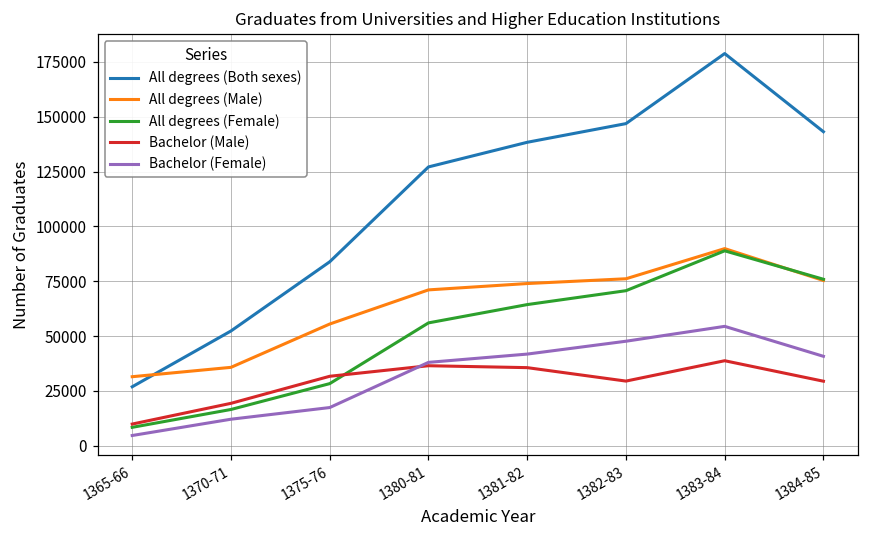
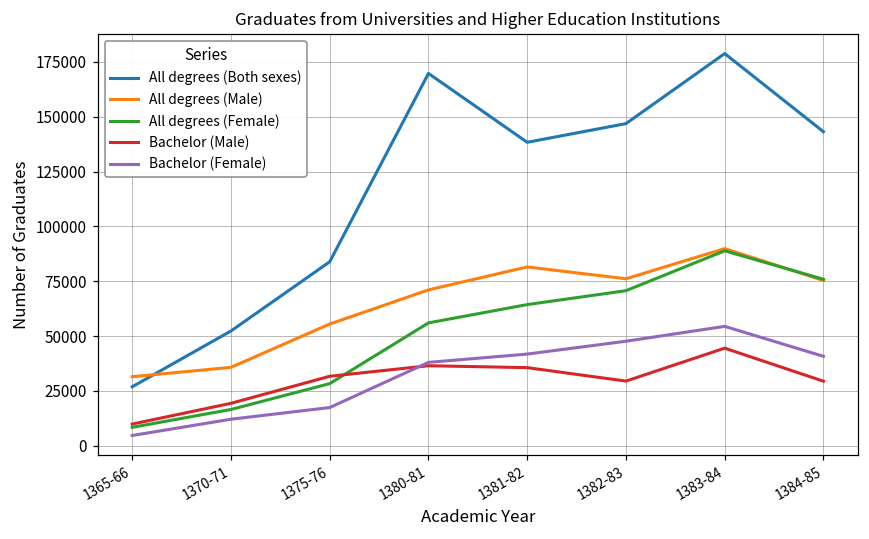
  {
    "All degrees (Both sexes)": {
      "1365-66": 27000,
      "1370-71": 52000,
      "1375-76": 84000,
-     "1380-81": 127000,
+     "1380-81": 170000,
      "1381-82": 138000,
      "1382-83": 147000,
      "1383-84": 179000,
      "1384-85": 143000
    },
    "All degrees (Male)": {
      "1365-66": 32000,
      "1370-71": 36000,
      "1375-76": 56000,
      "1380-81": 71000,
-     "1381-82": 74000,
+     "1381-82": 82000,
      "1382-83": 76000
    },
    "All degrees (Female)": {
      "1365-66": 8000,
      "1370-71": 17000,
      "1375-76": 28000,
      "1380-81": 56000,
      "1381-82": 64000,
      "1382-83": 71000
    },
    "Bachelor (Male)": {
      "1365-66": 10000,
      "1370-71": 19000,
      "1375-76": 32000,
      "1380-81": 37000,
      "1381-82": 36000,
      "1382-83": 30000,
-     "1383-84": 39000,
+     "1383-84": 45000,
      "1384-85": 29000
    },
    "Bachelor (Female)": {
      "1365-66": 5000,
      "1370-71": 12000,
      "1375-76": 17000,
      "1380-81": 38000,
      "1381-82": 42000,
      "1382-83": 48000,
      "1383-84": 54000,
      "1384-85": 41000
    }
  }
